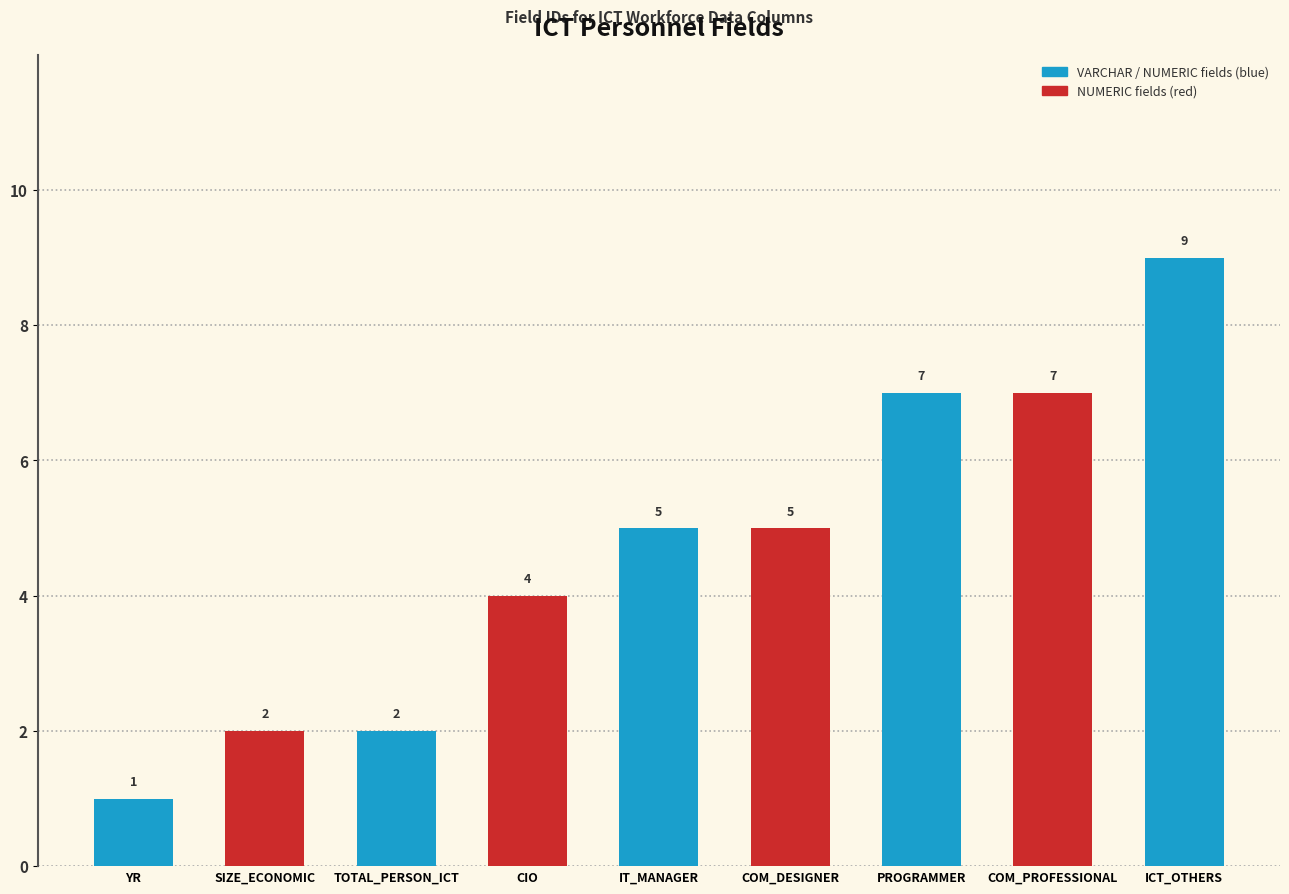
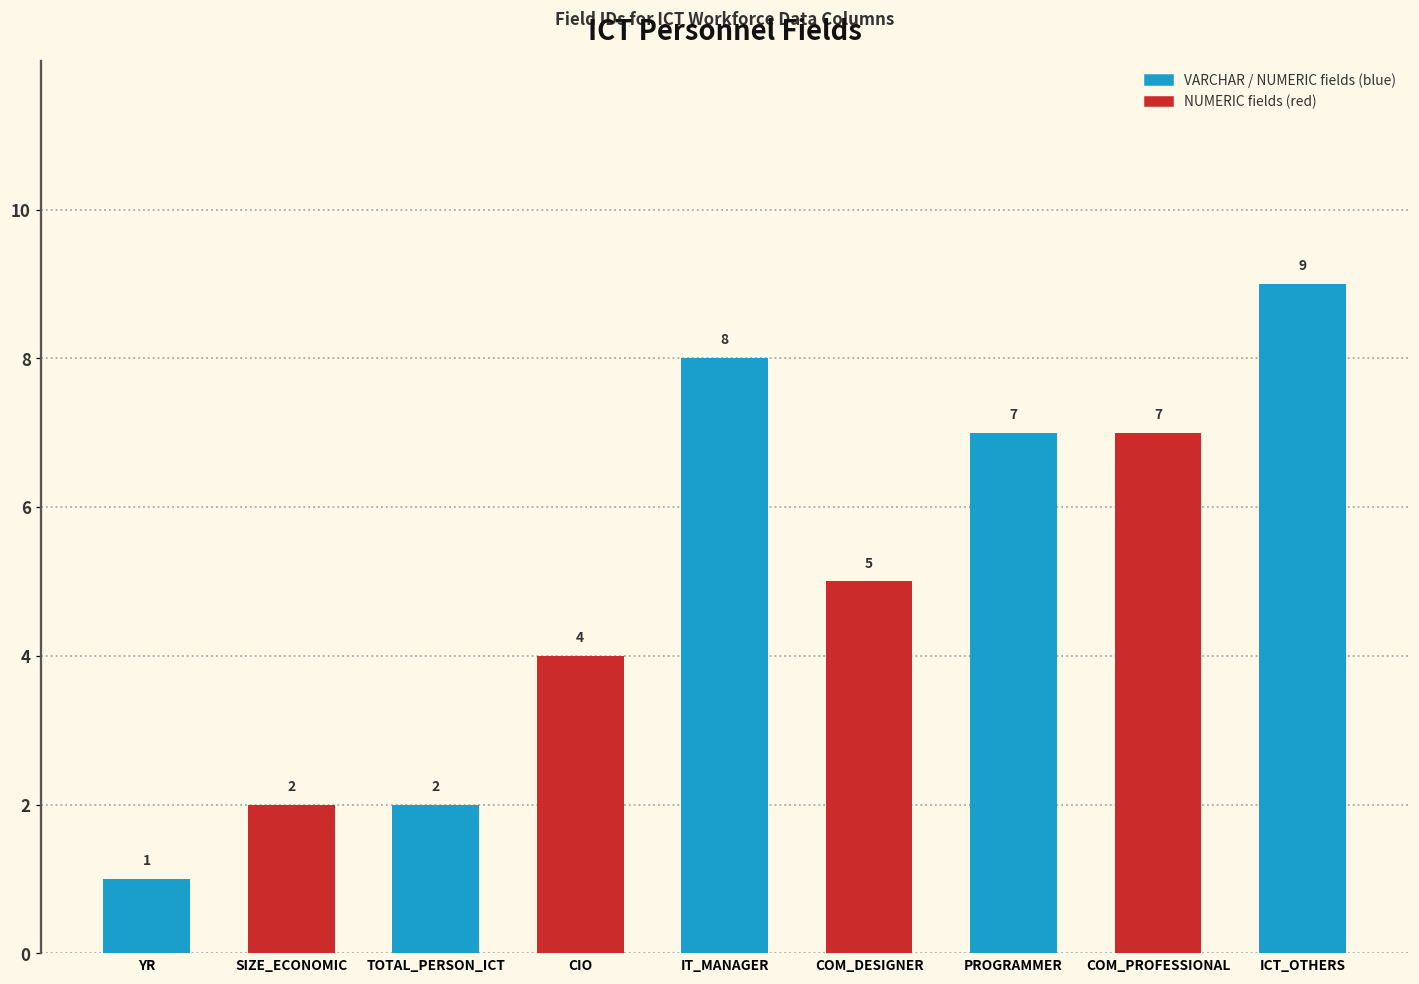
  {
    "YR": 1,
    "SIZE_ECONOMIC": 2,
    "TOTAL_PERSON_ICT": 2,
    "CIO": 4,
-   "IT_MANAGER": 5,
+   "IT_MANAGER": 8,
    "COM_DESIGNER": 5,
    "PROGRAMMER": 7,
    "COM_PROFESSIONAL": 7,
    "ICT_OTHERS": 9
  }
